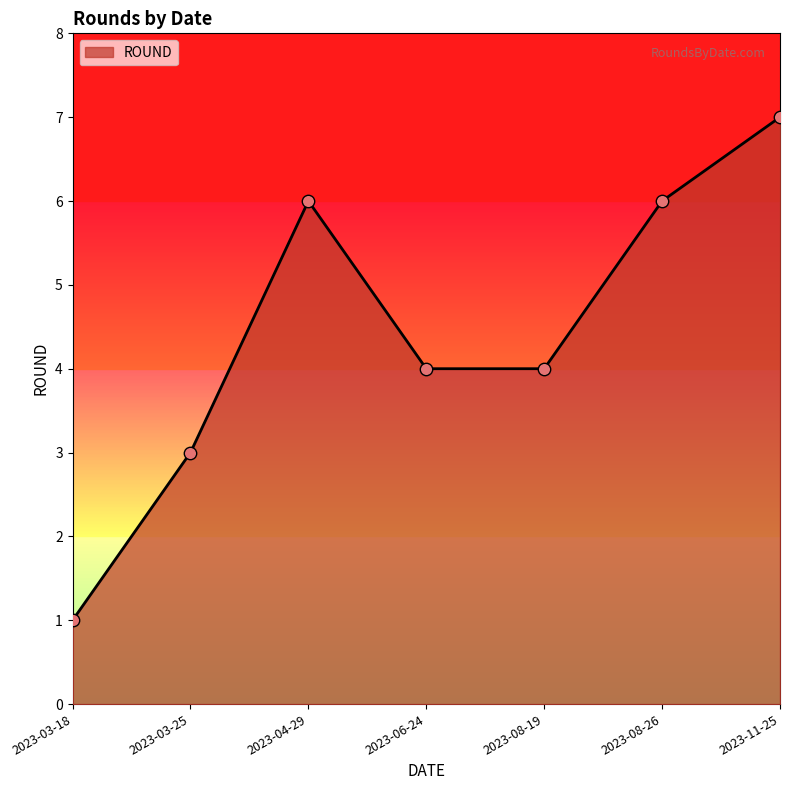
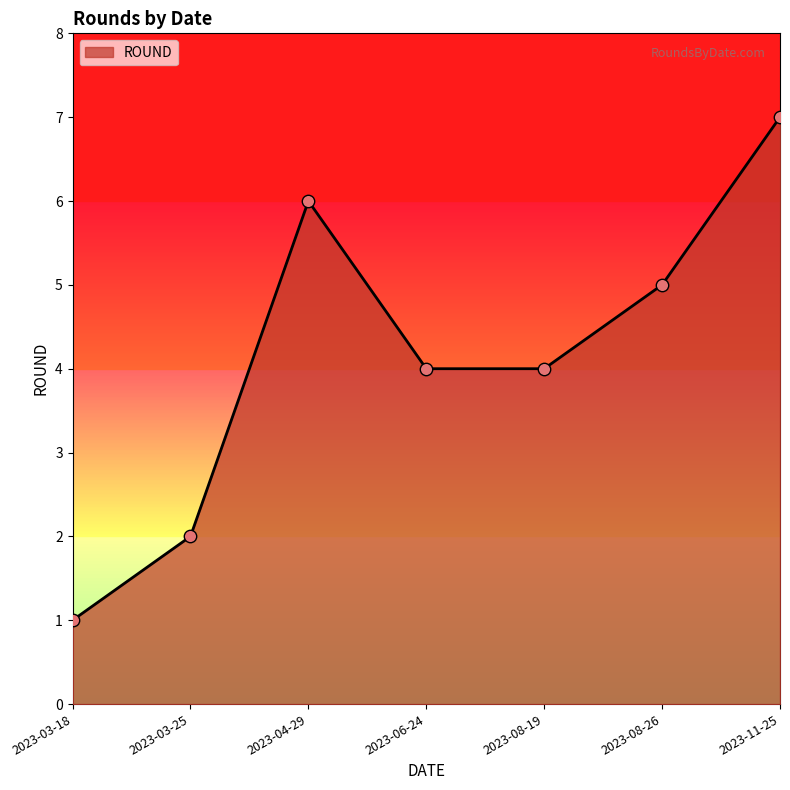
  {
    "2023-03-18": 1,
-   "2023-03-25": 3,
+   "2023-03-25": 2,
    "2023-04-29": 6,
    "2023-06-24": 4,
    "2023-08-19": 4,
-   "2023-08-26": 6,
+   "2023-08-26": 5,
    "2023-11-25": 7
  }
